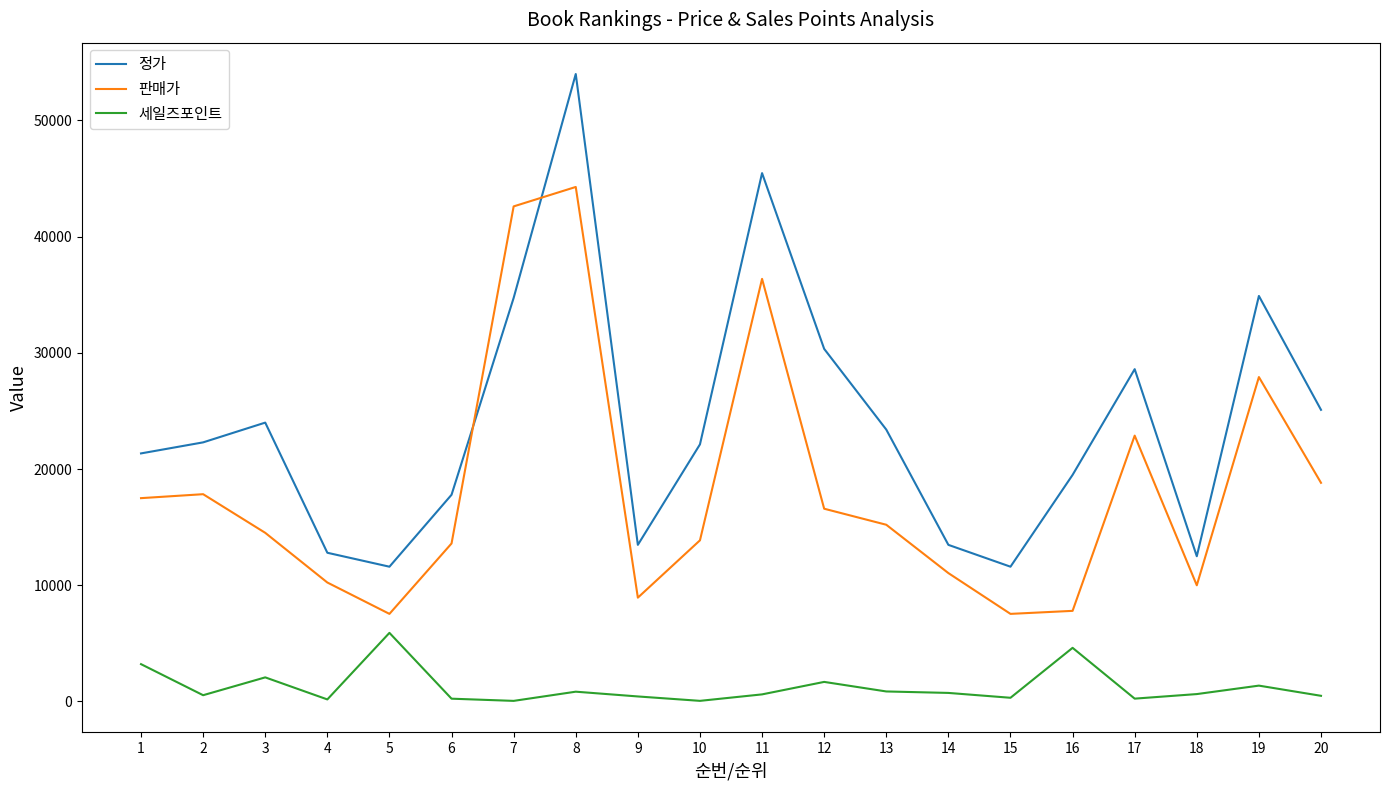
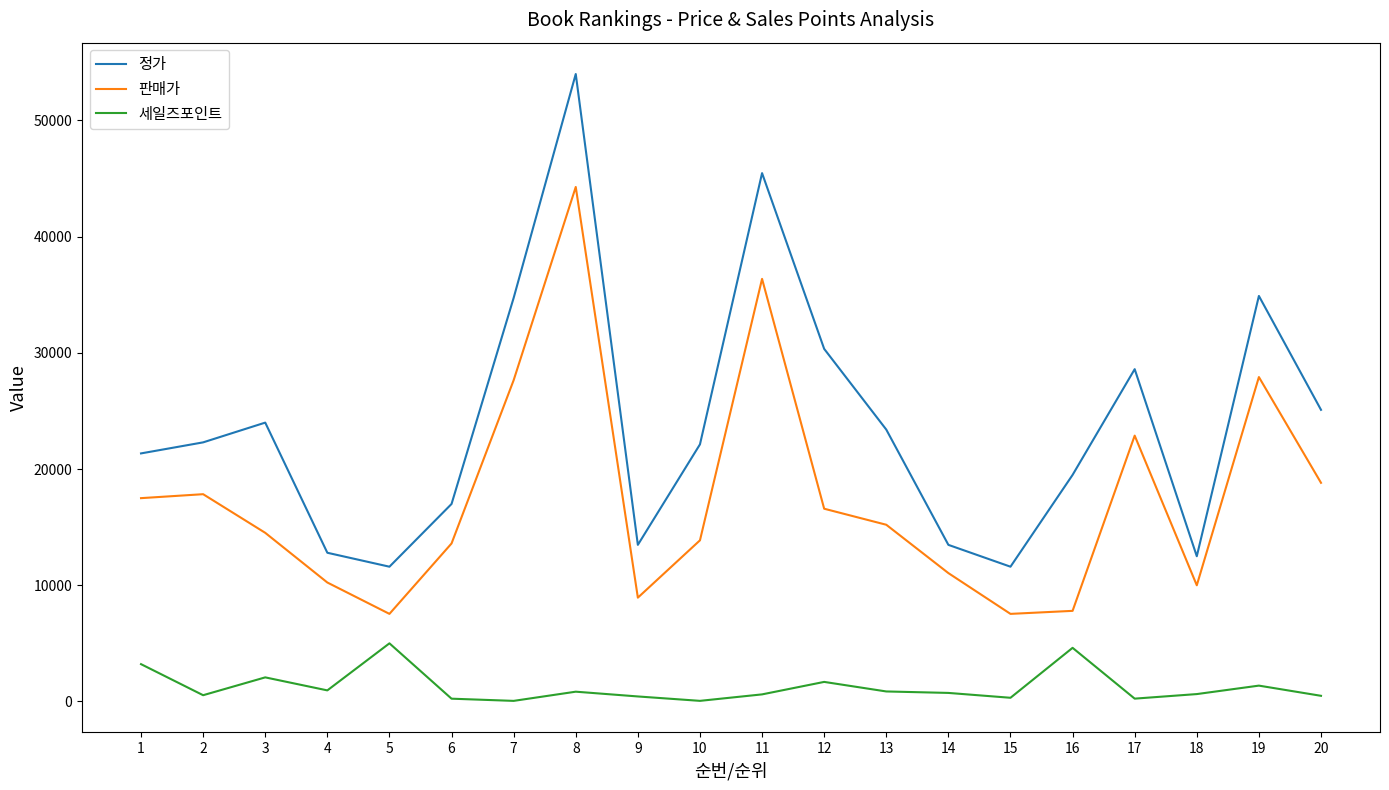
  {
    "정가": {
      "1": 21400,
      "2": 22300,
      "3": 24000,
      "4": 12800,
      "5": 11600,
-     "6": 17800,
+     "6": 17000,
      "7": 34700,
      "8": 54000,
      "9": 13500,
      "10": 22100,
      "11": 45500,
      "12": 30300,
      "13": 23400,
      "14": 13500,
      "15": 11600,
      "16": 19500,
      "17": 28600,
      "18": 12500,
      "19": 34900,
      "20": 25100
    },
    "판매가": {
      "1": 17500,
      "2": 17800,
      "3": 14500,
      "4": 10200,
      "5": 7500,
      "6": 13600,
-     "7": 42600,
+     "7": 27700,
      "8": 44300,
      "9": 8900,
      "10": 13900,
      "11": 36400,
      "12": 16600,
      "13": 15200,
      "14": 11100,
      "15": 7500,
      "16": 7800,
      "17": 22900,
      "18": 10000,
      "19": 27900,
      "20": 18800
    },
    "세일즈포인트": {
      "1": 3200,
      "2": 500,
      "3": 2100,
-     "4": 200,
-     "5": 5900,
+     "4": 1000,
+     "5": 5000,
      "6": 200,
      "7": 100,
      "8": 800,
      "9": 400,
      "10": 100,
      "11": 600,
      "12": 1700,
      "13": 900,
      "14": 700,
      "15": 300,
      "16": 4600,
      "17": 200,
      "18": 600,
      "19": 1400,
      "20": 500
    }
  }
